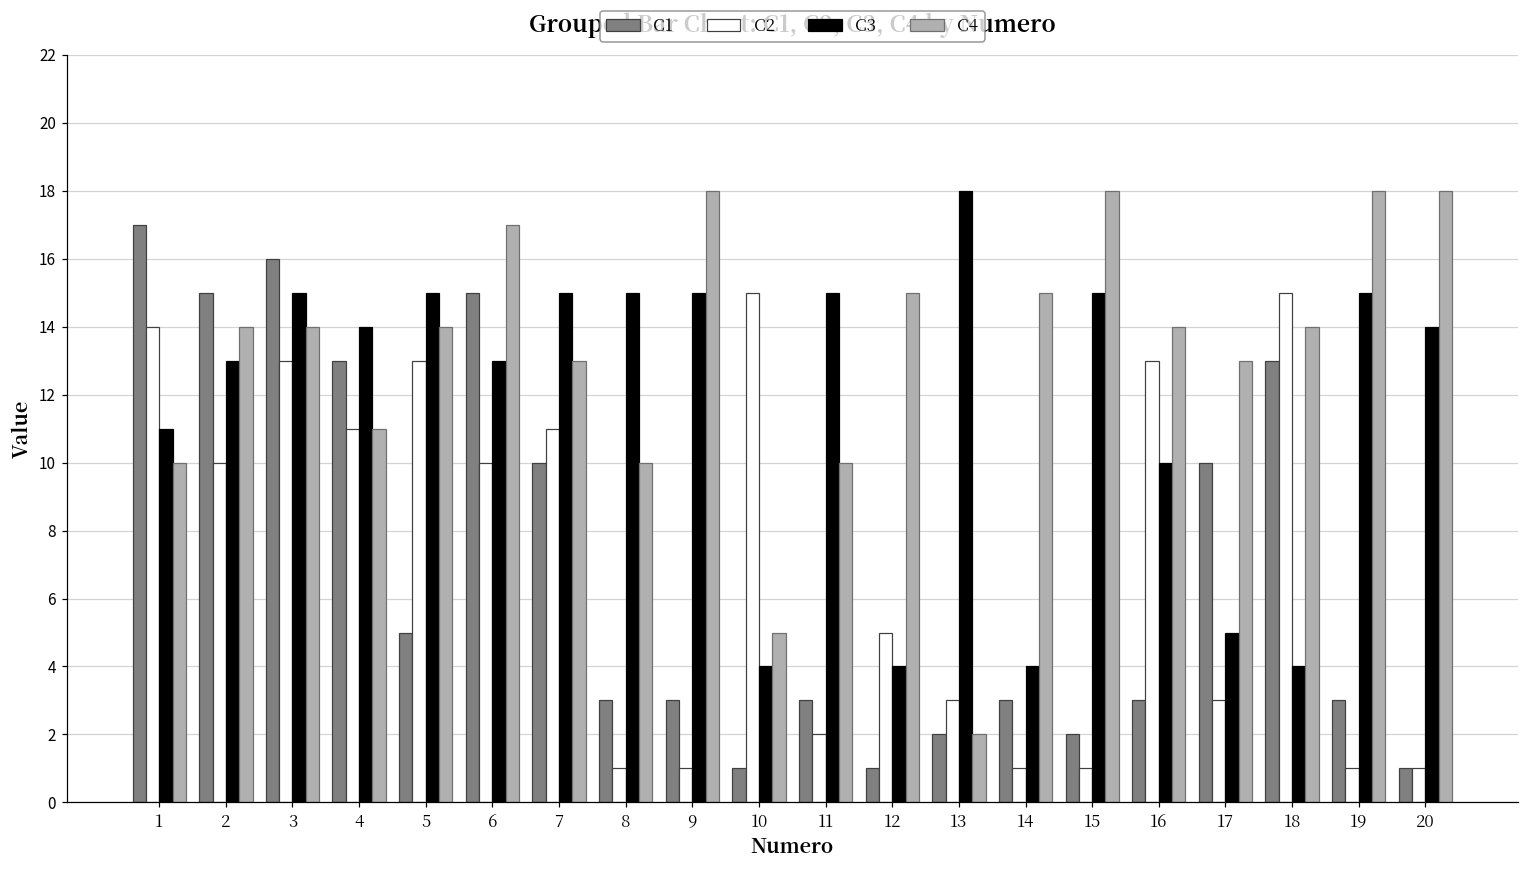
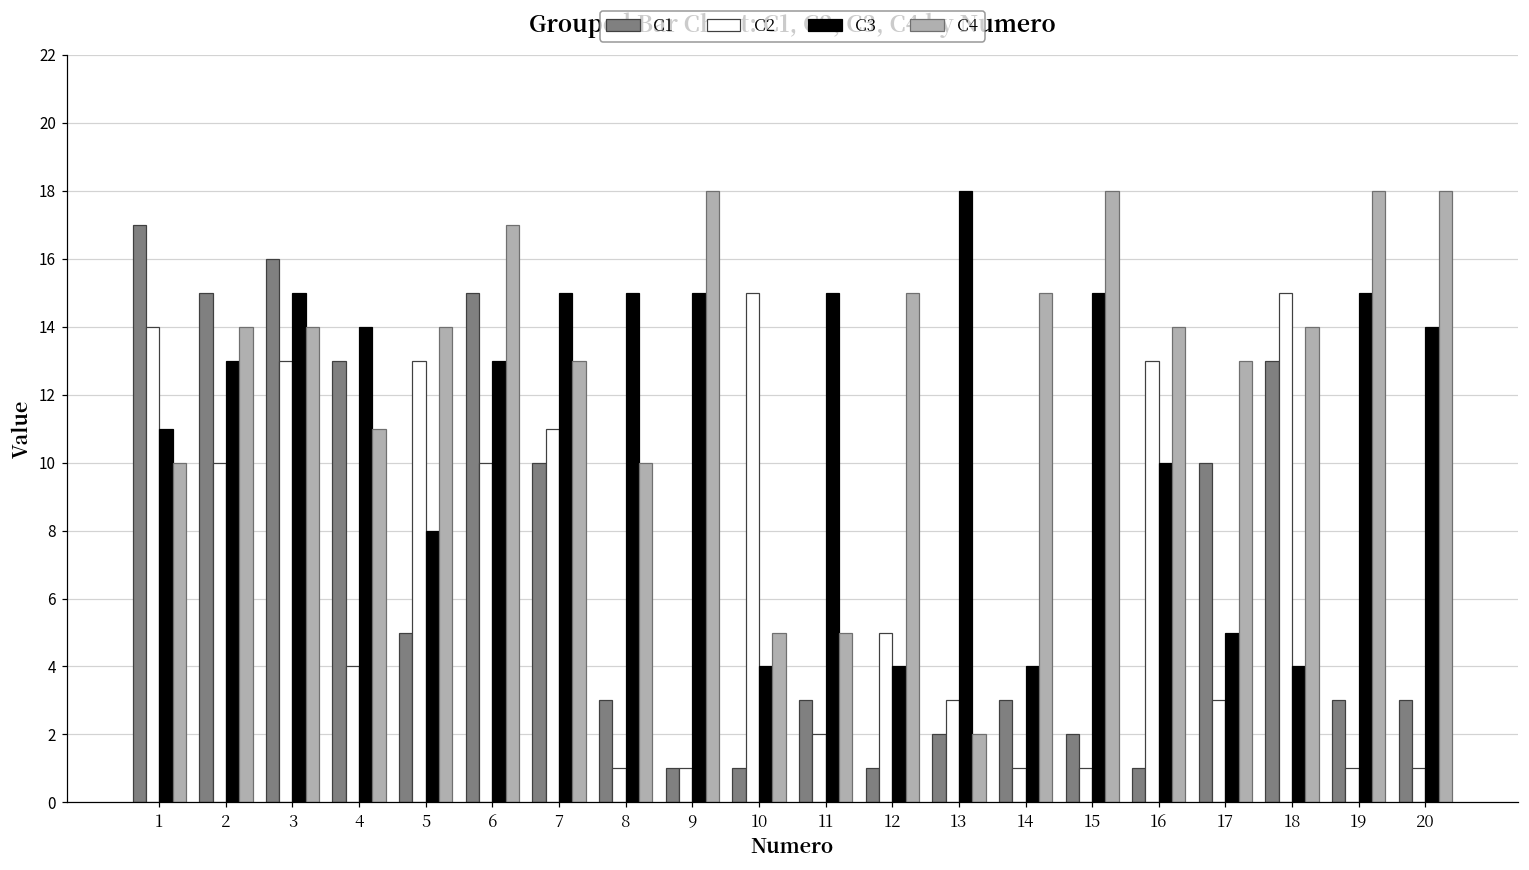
  {
    "C1": {
      "1": 17,
      "2": 15,
      "3": 16,
      "4": 13,
      "5": 5,
      "6": 15,
      "7": 10,
      "8": 3,
-     "9": 3,
+     "9": 1,
      "10": 1,
      "11": 3,
      "12": 1,
      "13": 2,
      "14": 3,
      "15": 2,
-     "16": 3,
+     "16": 1,
      "17": 10,
      "18": 13,
      "19": 3,
-     "20": 1
+     "20": 3
    },
    "C2": {
      "1": 14,
      "2": 10,
      "3": 13,
-     "4": 11,
+     "4": 4,
      "5": 13,
      "6": 10,
      "7": 11,
      "8": 1,
      "9": 1,
      "10": 15,
      "11": 2,
      "12": 5,
      "13": 3,
      "14": 1,
      "15": 1,
      "16": 13,
      "17": 3,
      "18": 15,
      "19": 1,
      "20": 1
    },
    "C3": {
      "1": 11,
      "2": 13,
      "3": 15,
      "4": 14,
-     "5": 15,
+     "5": 8,
      "6": 13,
      "7": 15,
      "8": 15,
      "9": 15,
      "10": 4,
      "11": 15,
      "12": 4,
      "13": 18,
      "14": 4,
      "15": 15,
      "16": 10,
      "17": 5,
      "18": 4,
      "19": 15,
      "20": 14
    },
    "C4": {
      "1": 10,
      "2": 14,
      "3": 14,
      "4": 11,
      "5": 14,
      "6": 17,
      "7": 13,
      "8": 10,
      "9": 18,
      "10": 5,
-     "11": 10,
+     "11": 5,
      "12": 15,
      "13": 2,
      "14": 15,
      "15": 18,
      "16": 14,
      "17": 13,
      "18": 14,
      "19": 18,
      "20": 18
    }
  }
